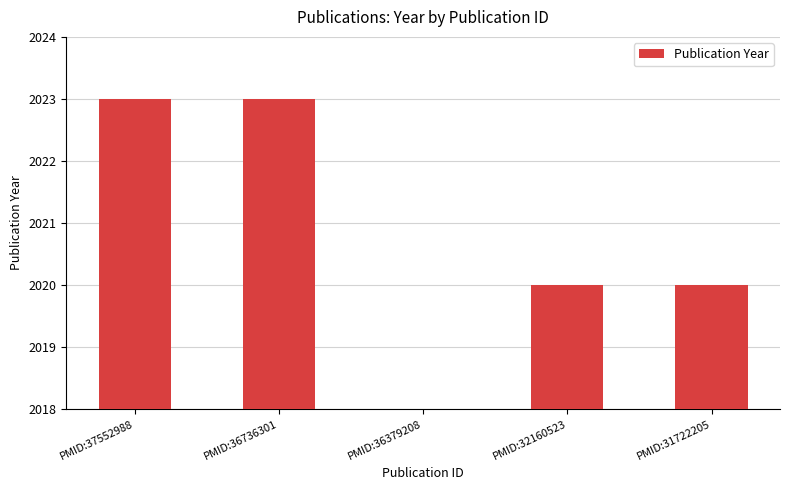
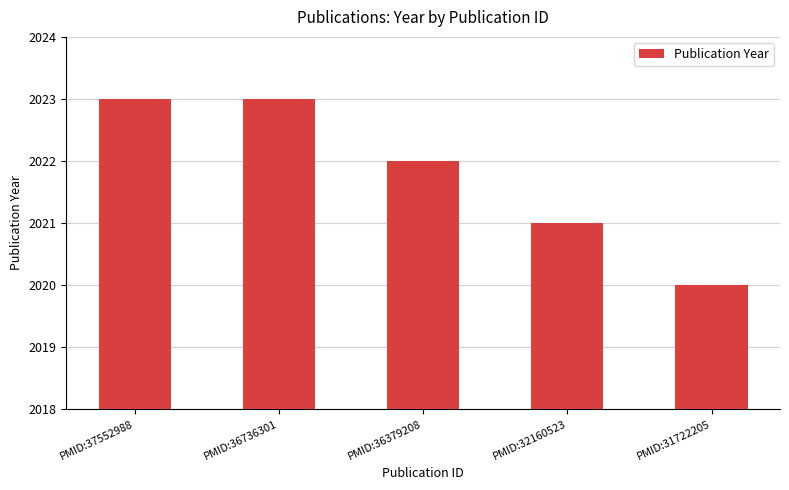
  {
    "PMID:37552988": 2023,
    "PMID:36736301": 2023,
-   "PMID:36379208": 2018,
-   "PMID:32160523": 2020,
+   "PMID:36379208": 2022,
+   "PMID:32160523": 2021,
    "PMID:31722205": 2020
  }
